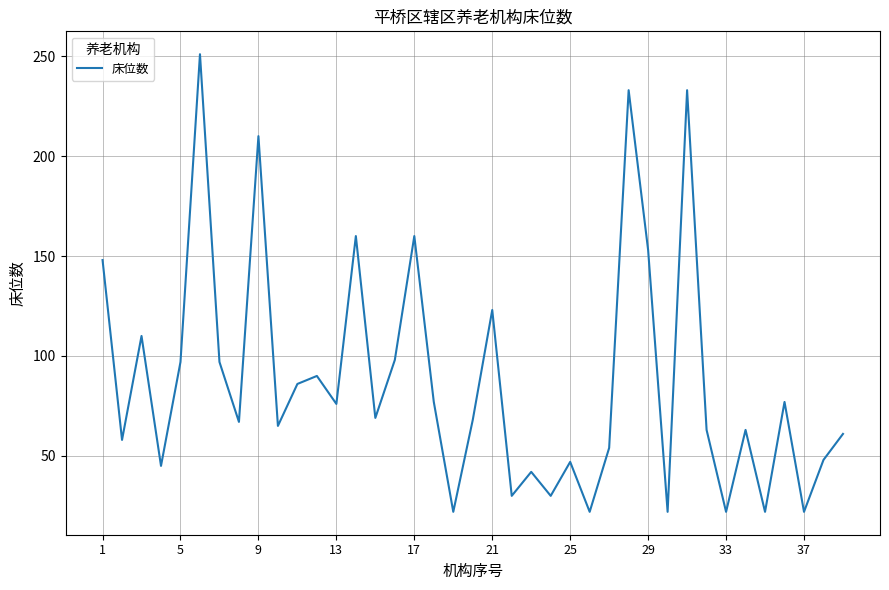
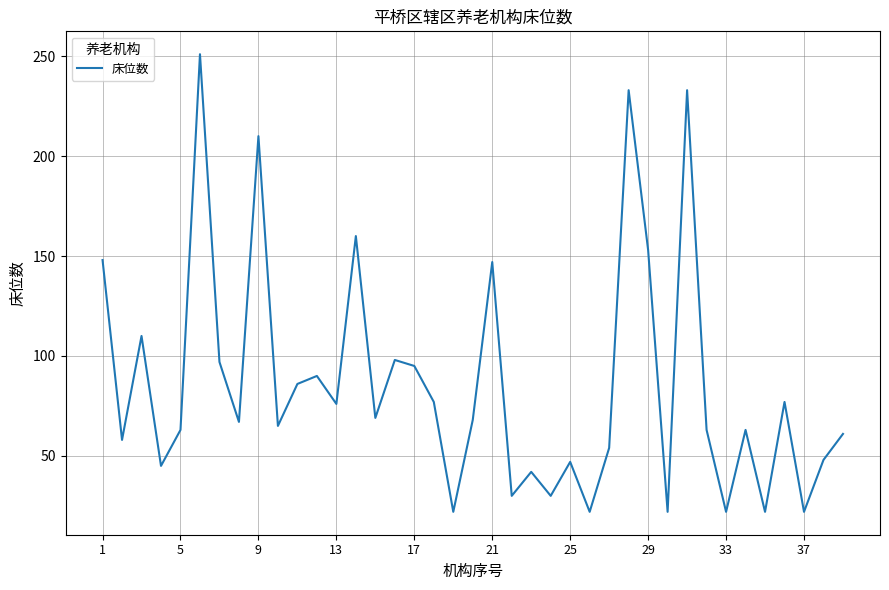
  {
    "1": 148,
-   "5": 97,
+   "5": 63,
    "9": 210,
    "13": 76,
-   "17": 160,
-   "21": 123,
+   "17": 95,
+   "21": 147,
    "25": 47,
    "29": 153,
    "33": 22,
    "37": 22
  }
